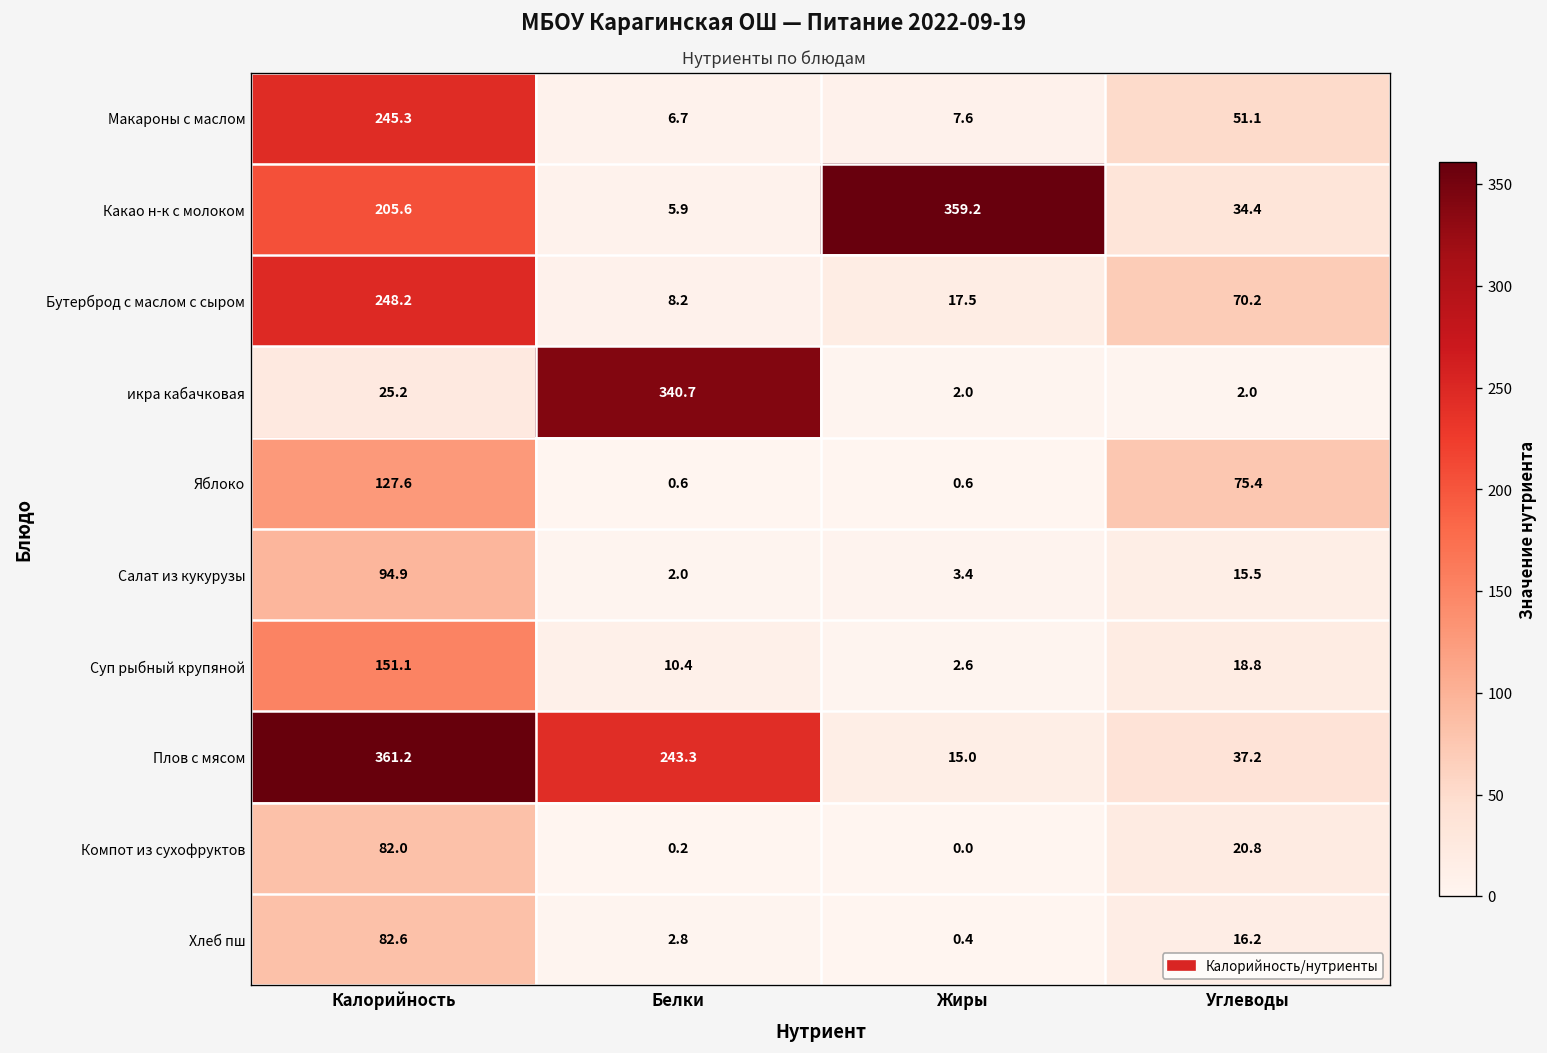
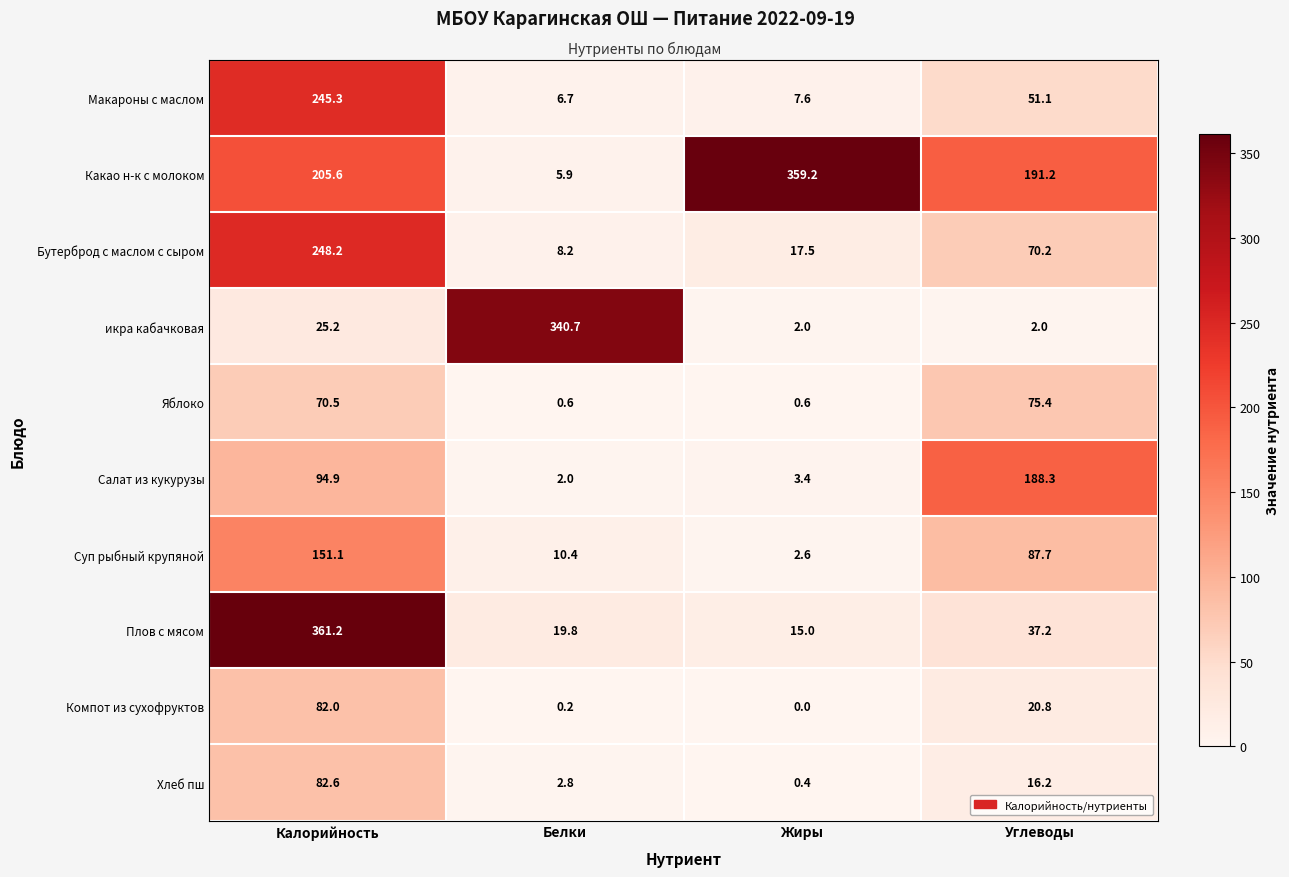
  {
    "Макароны с маслом": {
      "Калорийность": 245.3,
      "Белки": 6.7,
      "Жиры": 7.6,
      "Углеводы": 51.1
    },
    "Какао н-к с молоком": {
      "Калорийность": 205.6,
      "Белки": 5.9,
      "Жиры": 359.2,
-     "Углеводы": 34.4
+     "Углеводы": 191.2
    },
    "Бутерброд с маслом с сыром": {
      "Калорийность": 248.2,
      "Белки": 8.2,
      "Жиры": 17.5,
      "Углеводы": 70.2
    },
    "икра кабачковая": {
      "Калорийность": 25.2,
      "Белки": 340.7,
      "Жиры": 2.0,
      "Углеводы": 2.0
    },
    "Яблоко": {
-     "Калорийность": 127.6,
+     "Калорийность": 70.5,
      "Белки": 0.6,
      "Жиры": 0.6,
      "Углеводы": 75.4
    },
    "Салат из кукурузы": {
      "Калорийность": 94.9,
      "Белки": 2.0,
      "Жиры": 3.4,
-     "Углеводы": 15.5
+     "Углеводы": 188.3
    },
    "Суп рыбный крупяной": {
      "Калорийность": 151.1,
      "Белки": 10.4,
      "Жиры": 2.6,
-     "Углеводы": 18.8
+     "Углеводы": 87.7
    },
    "Плов с мясом": {
      "Калорийность": 361.2,
-     "Белки": 243.3,
+     "Белки": 19.8,
      "Жиры": 15.0,
      "Углеводы": 37.2
    },
    "Компот из сухофруктов": {
      "Калорийность": 82.0,
      "Белки": 0.2,
      "Жиры": 0.0,
      "Углеводы": 20.8
    },
    "Хлеб пш": {
      "Калорийность": 82.6,
      "Белки": 2.8,
      "Жиры": 0.4,
      "Углеводы": 16.2
    }
  }
